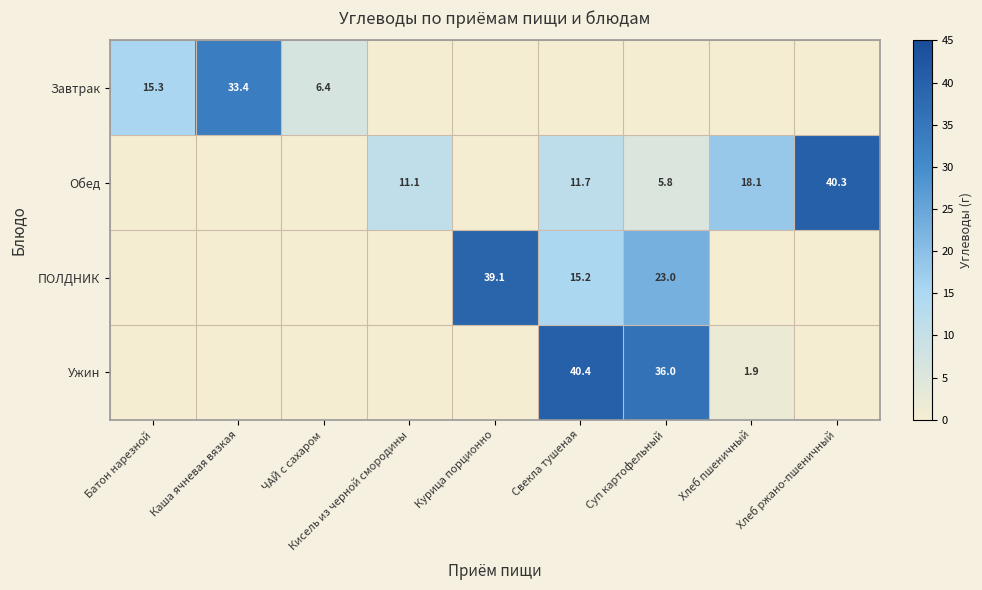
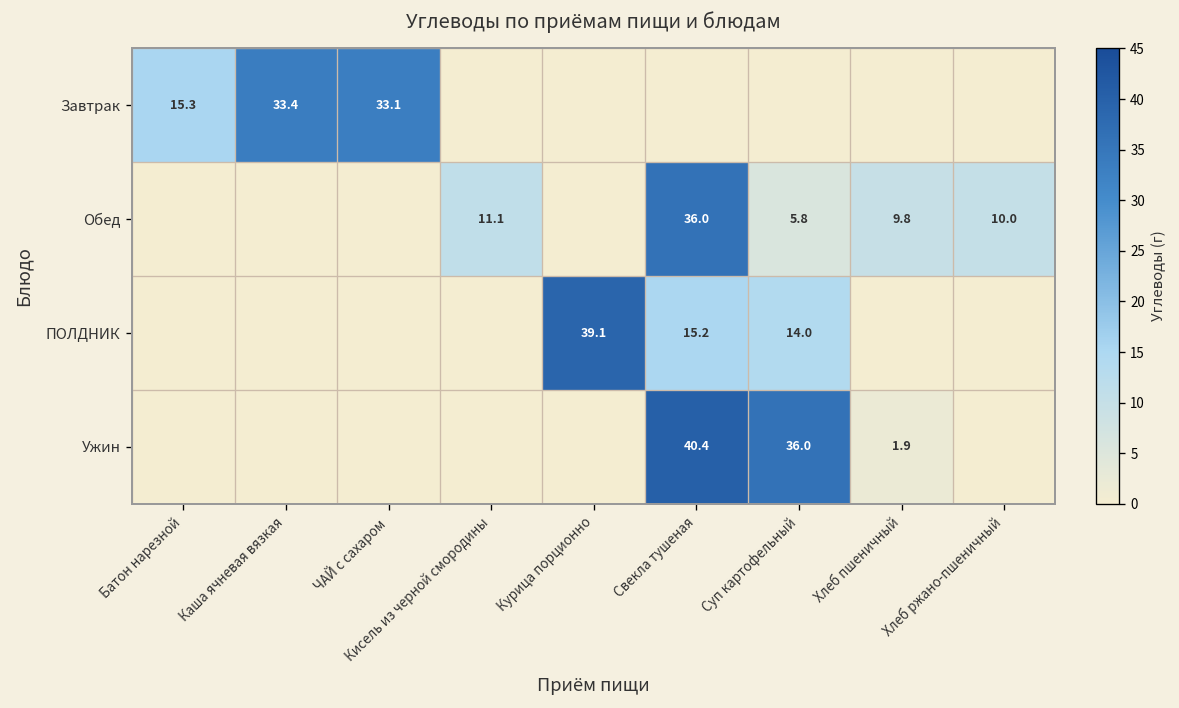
  {
    "Завтрак": {
      "Батон нарезной": 15.3,
      "Каша ячневая вязкая": 33.4,
-     "ЧАЙ с сахаром": 6.4
+     "ЧАЙ с сахаром": 33.1
    },
    "Обед": {
      "Кисель из черной смородины": 11.1,
-     "Свекла тушеная": 11.7,
+     "Свекла тушеная": 36.0,
      "Суп картофельный": 5.8,
-     "Хлеб пшеничный": 18.1,
-     "Хлеб ржано-пшеничный": 40.3
+     "Хлеб пшеничный": 9.8,
+     "Хлеб ржано-пшеничный": 10.0
    },
    "ПОЛДНИК": {
      "Курица порционно": 39.1,
      "Свекла тушеная": 15.2,
-     "Суп картофельный": 23.0
+     "Суп картофельный": 14.0
    },
    "Ужин": {
      "Свекла тушеная": 40.4,
      "Суп картофельный": 36.0,
      "Хлеб пшеничный": 1.9
    }
  }
